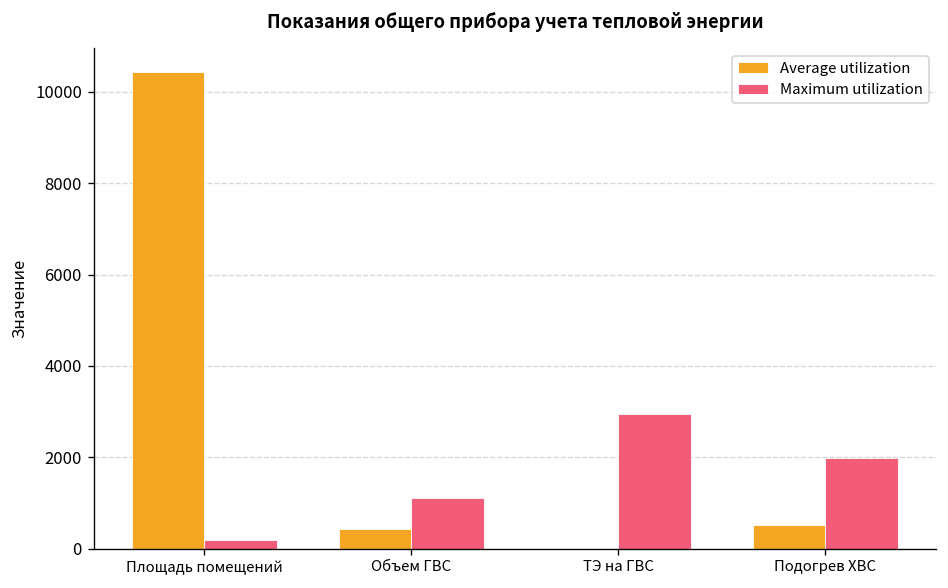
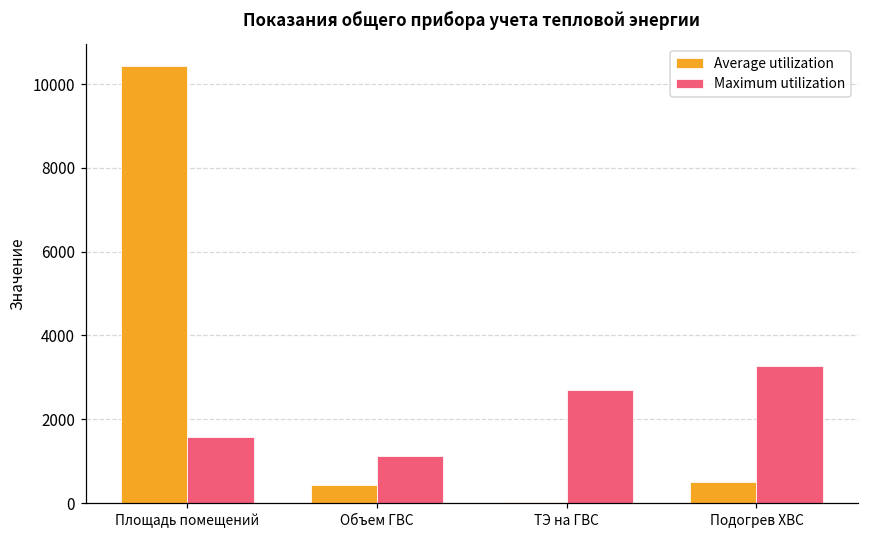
  {
    "Average utilization": {
      "Площадь помещений": 10400,
      "Объем ГВС": 400,
      "Подогрев ХВС": 500
    },
    "Maximum utilization": {
-     "Площадь помещений": 200,
+     "Площадь помещений": 1600,
      "Объем ГВС": 1100,
-     "ТЭ на ГВС": 2900,
-     "Подогрев ХВС": 2000
+     "ТЭ на ГВС": 2700,
+     "Подогрев ХВС": 3300
    }
  }
